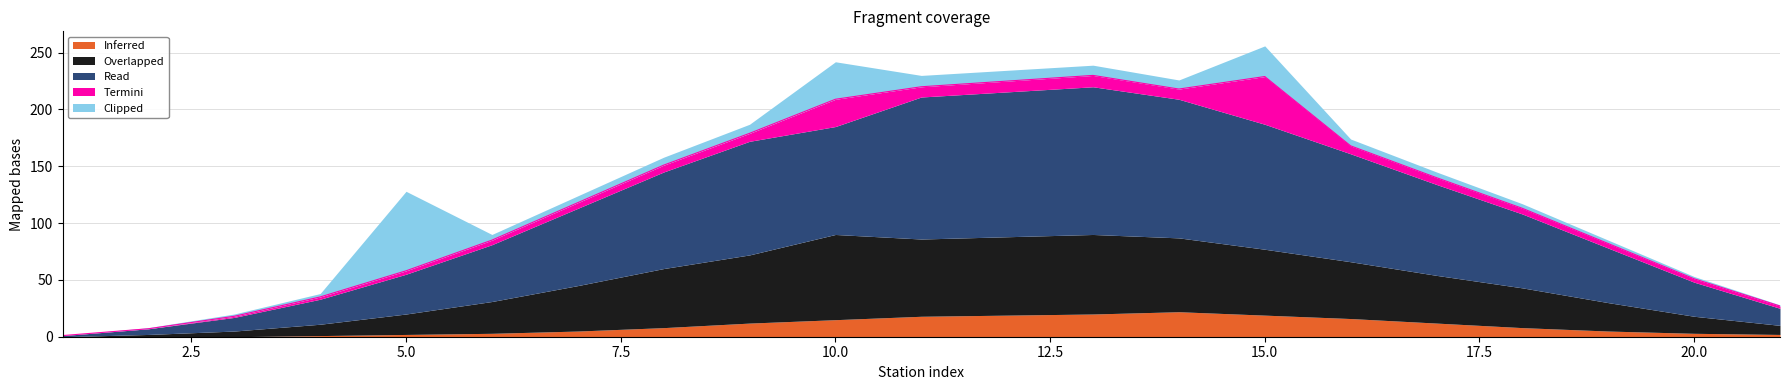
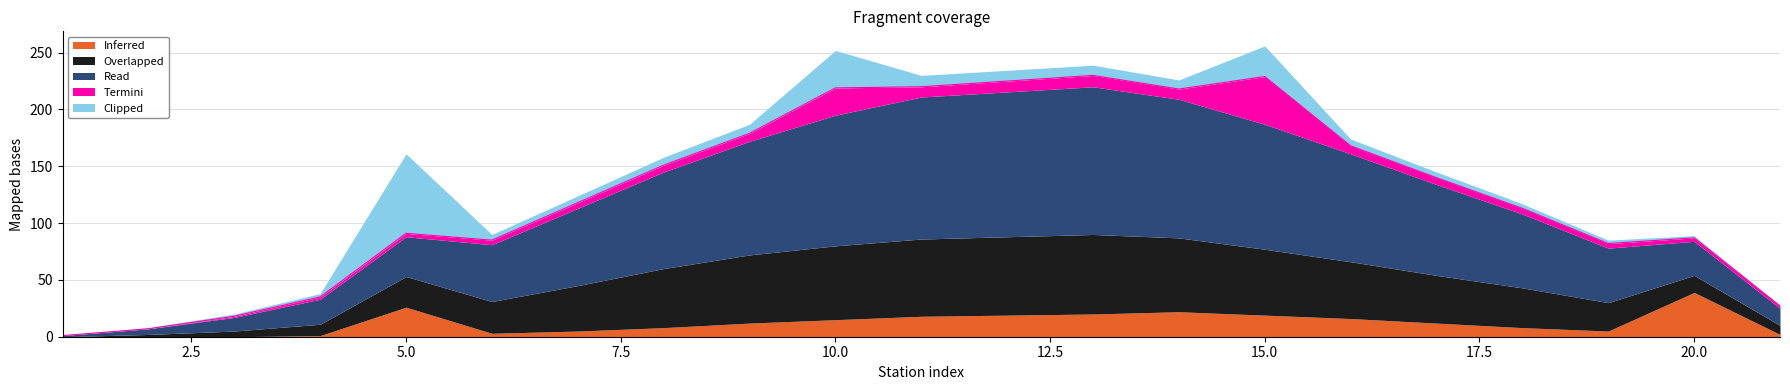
  {
    "Inferred": {
-     "5.0": 2,
-     "20.0": 3
+     "5.0": 26,
+     "20.0": 39
    },
    "Termini": {
      "15.0": 229
    },
    "Overlapped": {
-     "5.0": 18,
-     "10.0": 75
+     "5.0": 27,
+     "10.0": 65
    },
    "Read": {
-     "10.0": 95
+     "10.0": 115
    },
    "Clipped": {
      "5.0": 70,
      "10.0": 33,
      "15.0": 27
    }
  }
